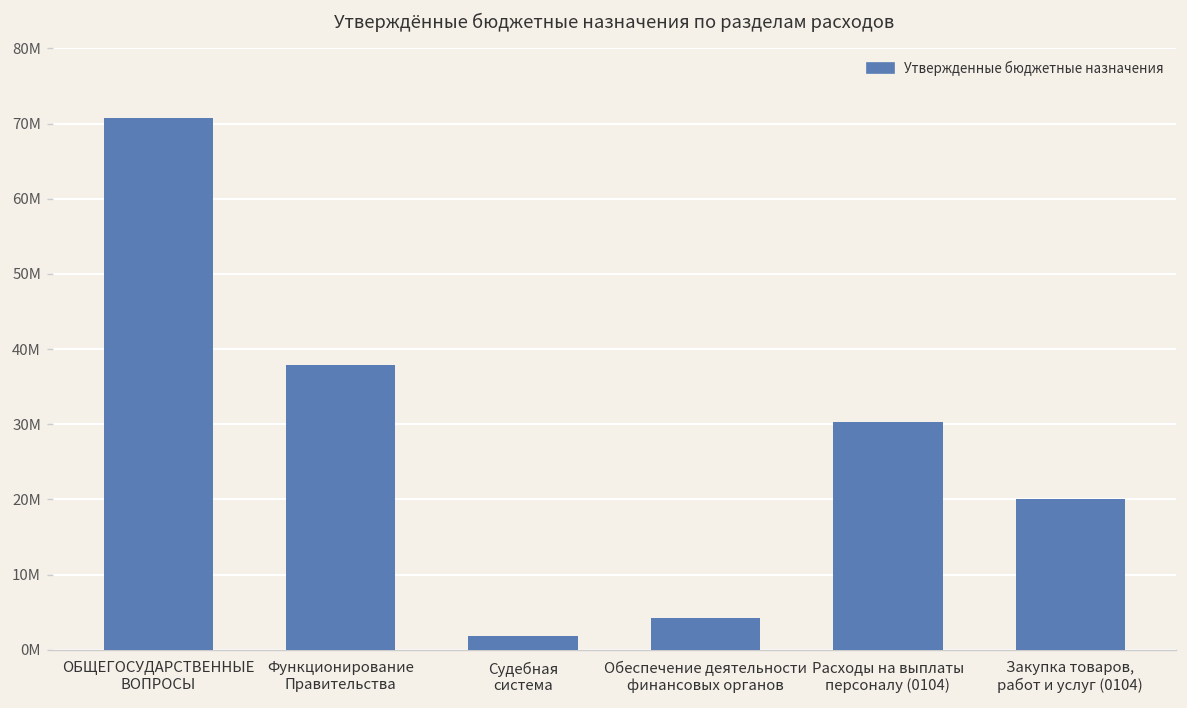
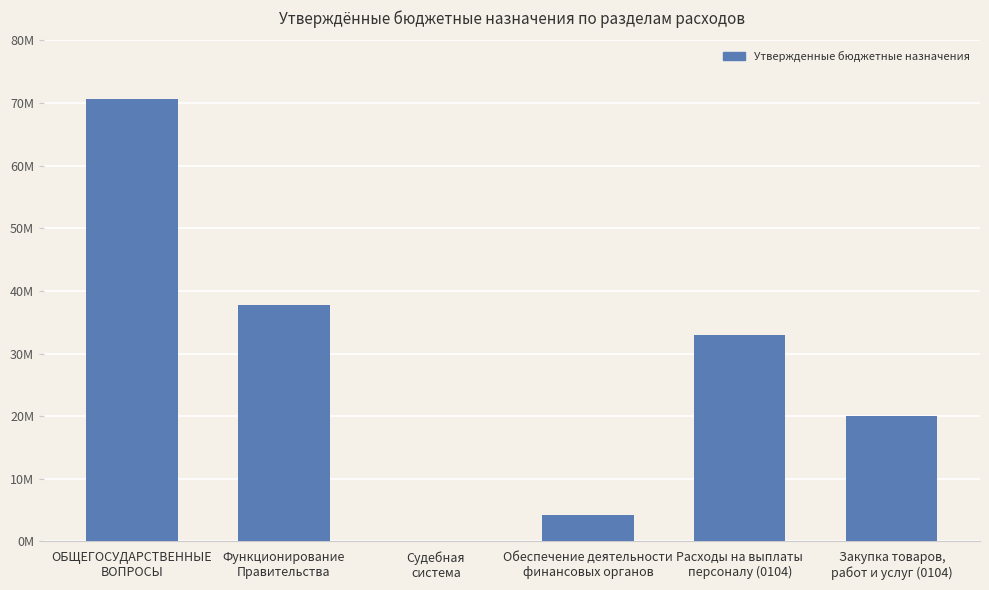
  {
    "ОБЩЕГОСУДАРСТВЕННЫЕ ВОПРОСЫ": 71000000,
    "Функционирование Правительства": 38000000,
-   "Судебная система": 2000000,
+   "Судебная система": 0,
    "Обеспечение деятельности финансовых органов": 4000000,
-   "Расходы на выплаты персоналу (0104)": 30000000,
+   "Расходы на выплаты персоналу (0104)": 33000000,
    "Закупка товаров, работ и услуг (0104)": 20000000
  }
